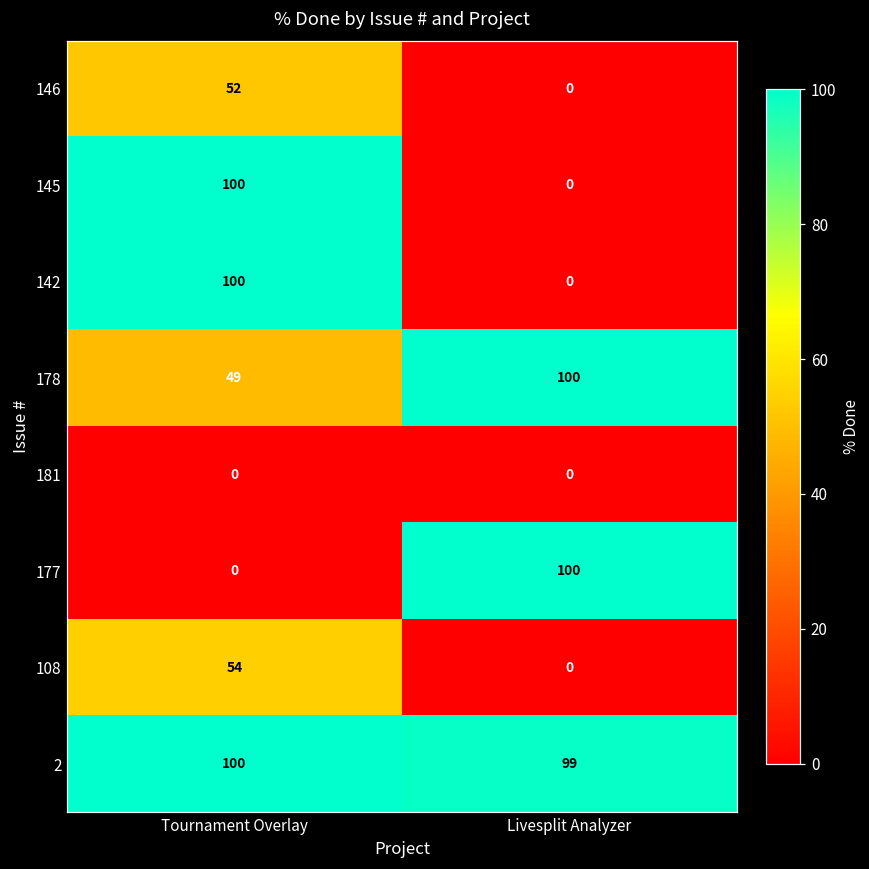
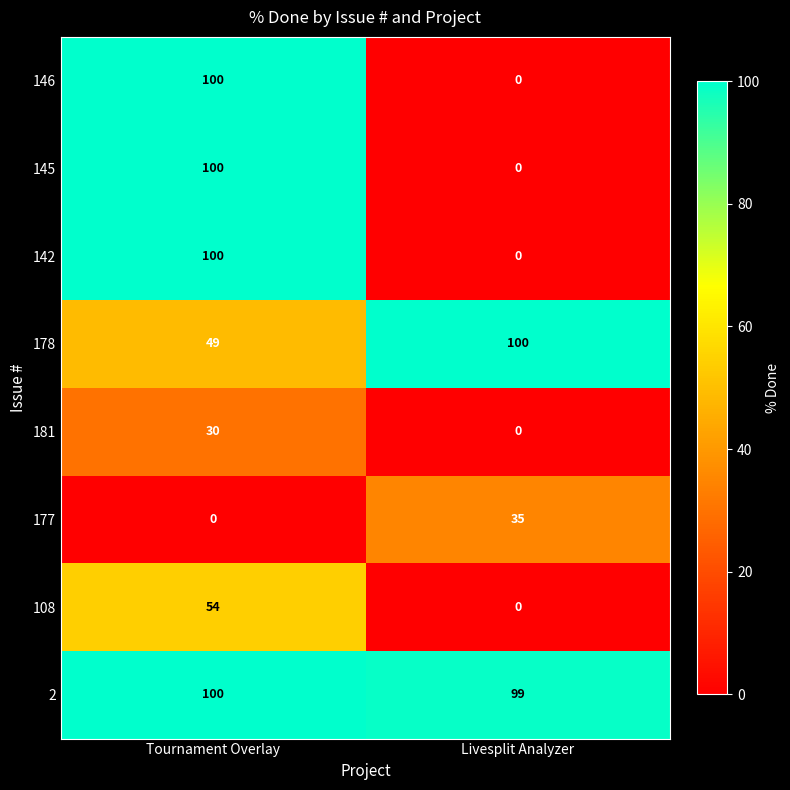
  {
    "146": {
-     "Tournament Overlay": 52,
+     "Tournament Overlay": 100,
      "Livesplit Analyzer": 0
    },
    "145": {
      "Tournament Overlay": 100,
      "Livesplit Analyzer": 0
    },
    "142": {
      "Tournament Overlay": 100,
      "Livesplit Analyzer": 0
    },
    "178": {
      "Tournament Overlay": 49,
      "Livesplit Analyzer": 100
    },
    "181": {
-     "Tournament Overlay": 0,
+     "Tournament Overlay": 30,
      "Livesplit Analyzer": 0
    },
    "177": {
      "Tournament Overlay": 0,
-     "Livesplit Analyzer": 100
+     "Livesplit Analyzer": 35
    },
    "108": {
      "Tournament Overlay": 54,
      "Livesplit Analyzer": 0
    },
    "2": {
      "Tournament Overlay": 100,
      "Livesplit Analyzer": 99
    }
  }
